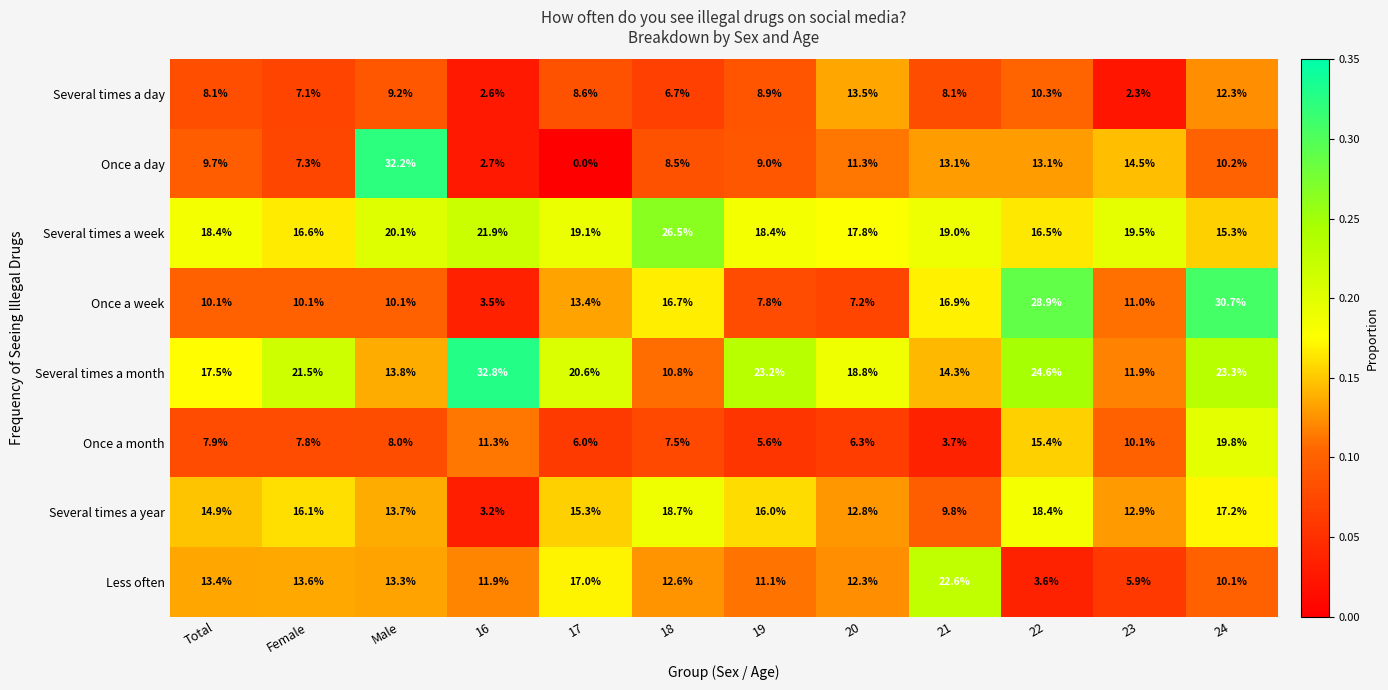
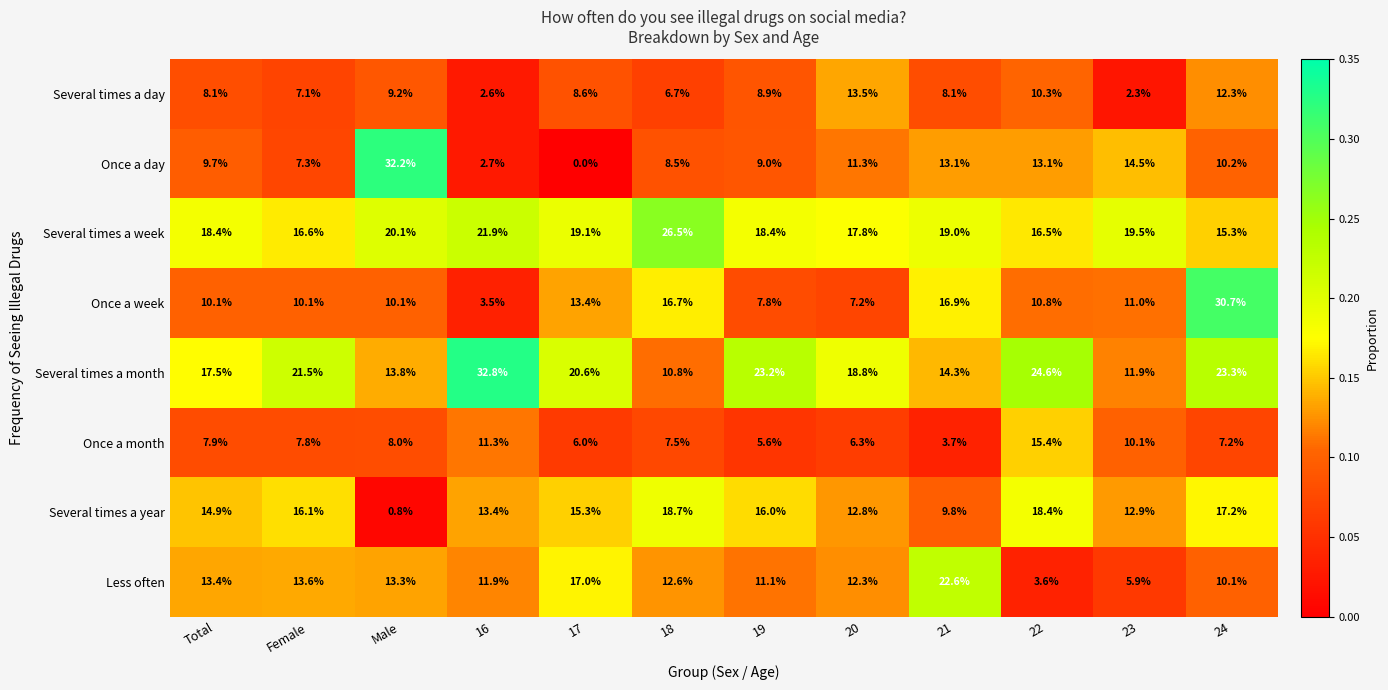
  {
    "Several times a day": {
      "Total": "8.1%",
      "Female": "7.1%",
      "Male": "9.2%",
      "16": "2.6%",
      "17": "8.6%",
      "18": "6.7%",
      "19": "8.9%",
      "20": "13.5%",
      "21": "8.1%",
      "22": "10.3%",
      "23": "2.3%",
      "24": "12.3%"
    },
    "Once a day": {
      "Total": "9.7%",
      "Female": "7.3%",
      "Male": "32.2%",
      "16": "2.7%",
      "17": "0.0%",
      "18": "8.5%",
      "19": "9.0%",
      "20": "11.3%",
      "21": "13.1%",
      "22": "13.1%",
      "23": "14.5%",
      "24": "10.2%"
    },
    "Several times a week": {
      "Total": "18.4%",
      "Female": "16.6%",
      "Male": "20.1%",
      "16": "21.9%",
      "17": "19.1%",
      "18": "26.5%",
      "19": "18.4%",
      "20": "17.8%",
      "21": "19.0%",
      "22": "16.5%",
      "23": "19.5%",
      "24": "15.3%"
    },
    "Once a week": {
      "Total": "10.1%",
      "Female": "10.1%",
      "Male": "10.1%",
      "16": "3.5%",
      "17": "13.4%",
      "18": "16.7%",
      "19": "7.8%",
      "20": "7.2%",
      "21": "16.9%",
-     "22": "28.9%",
+     "22": "10.8%",
      "23": "11.0%",
      "24": "30.7%"
    },
    "Several times a month": {
      "Total": "17.5%",
      "Female": "21.5%",
      "Male": "13.8%",
      "16": "32.8%",
      "17": "20.6%",
      "18": "10.8%",
      "19": "23.2%",
      "20": "18.8%",
      "21": "14.3%",
      "22": "24.6%",
      "23": "11.9%",
      "24": "23.3%"
    },
    "Once a month": {
      "Total": "7.9%",
      "Female": "7.8%",
      "Male": "8.0%",
      "16": "11.3%",
      "17": "6.0%",
      "18": "7.5%",
      "19": "5.6%",
      "20": "6.3%",
      "21": "3.7%",
      "22": "15.4%",
      "23": "10.1%",
-     "24": "19.8%"
+     "24": "7.2%"
    },
    "Several times a year": {
      "Total": "14.9%",
      "Female": "16.1%",
-     "Male": "13.7%",
-     "16": "3.2%",
+     "Male": "0.8%",
+     "16": "13.4%",
      "17": "15.3%",
      "18": "18.7%",
      "19": "16.0%",
      "20": "12.8%",
      "21": "9.8%",
      "22": "18.4%",
      "23": "12.9%",
      "24": "17.2%"
    },
    "Less often": {
      "Total": "13.4%",
      "Female": "13.6%",
      "Male": "13.3%",
      "16": "11.9%",
      "17": "17.0%",
      "18": "12.6%",
      "19": "11.1%",
      "20": "12.3%",
      "21": "22.6%",
      "22": "3.6%",
      "23": "5.9%",
      "24": "10.1%"
    }
  }
